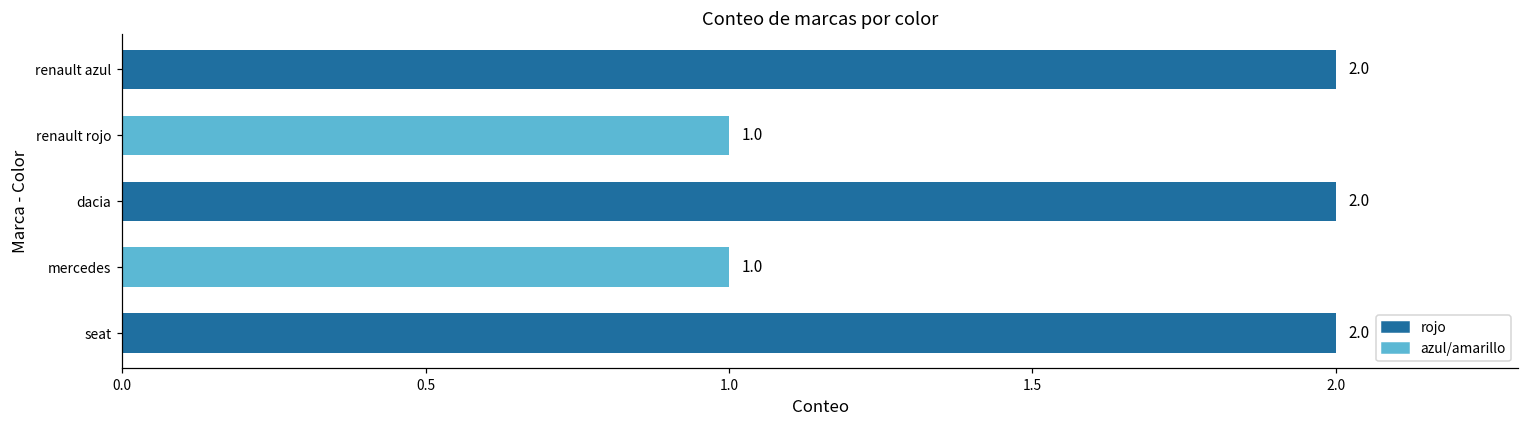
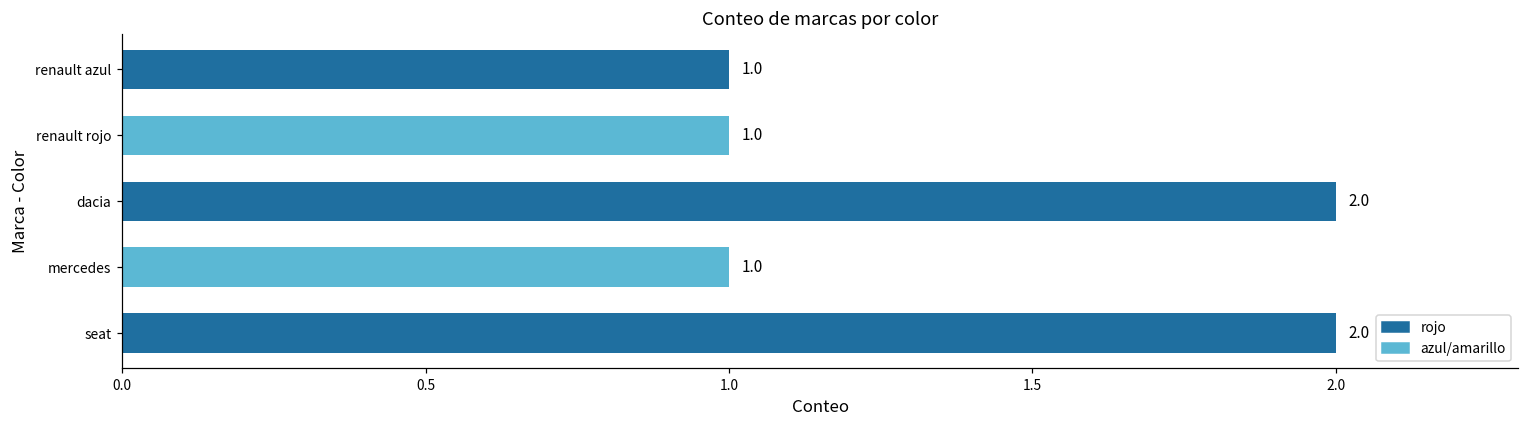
  {
-   "renault azul": 2.0,
+   "renault azul": 1.0,
    "renault rojo": 1.0,
    "dacia": 2.0,
    "mercedes": 1.0,
    "seat": 2.0
  }
